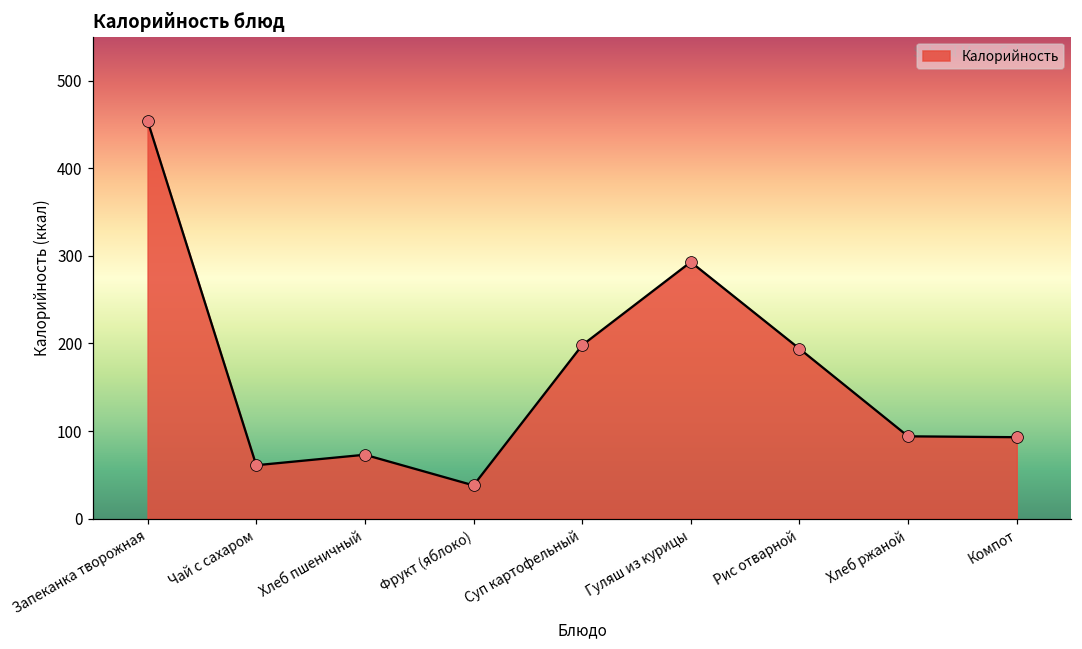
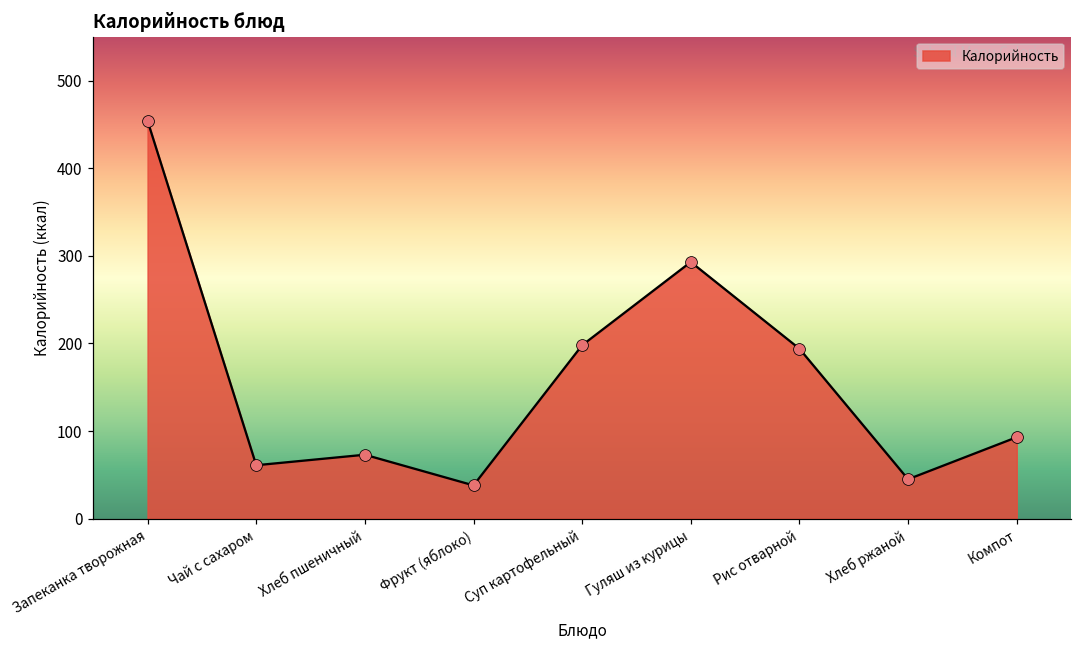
  {
    "Запеканка творожная": 450,
    "Чай с сахаром": 60,
    "Хлеб пшеничный": 70,
    "Фрукт (яблоко)": 40,
    "Суп картофельный": 200,
    "Гуляш из курицы": 290,
    "Рис отварной": 190,
-   "Хлеб ржаной": 90,
+   "Хлеб ржаной": 50,
    "Компот": 90
  }
